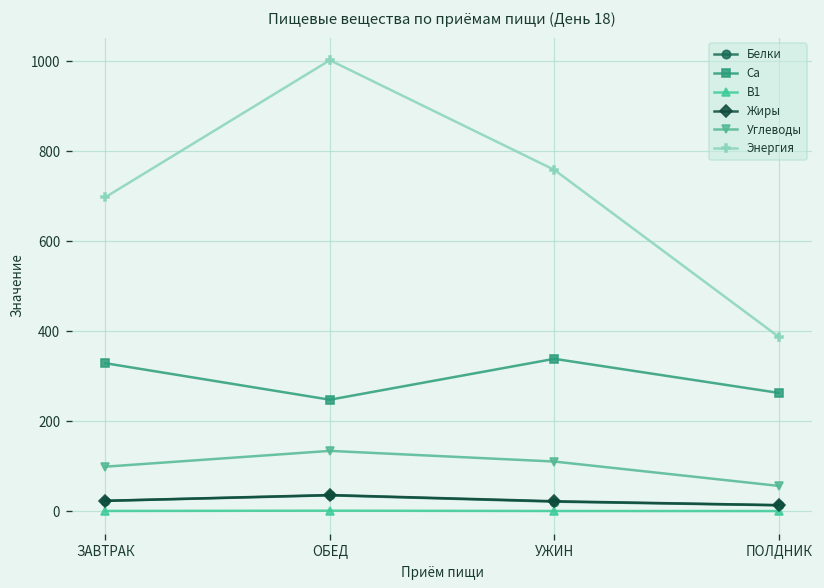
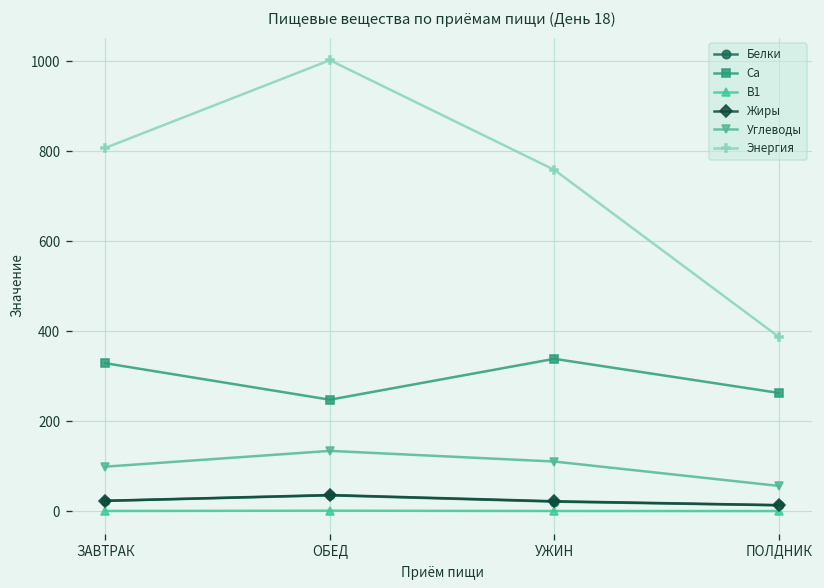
  {
    "Энергия": {
-     "ЗАВТРАК": 700,
+     "ЗАВТРАК": 810,
      "ОБЕД": 1000,
      "УЖИН": 760,
      "ПОЛДНИК": 390
    }
  }
